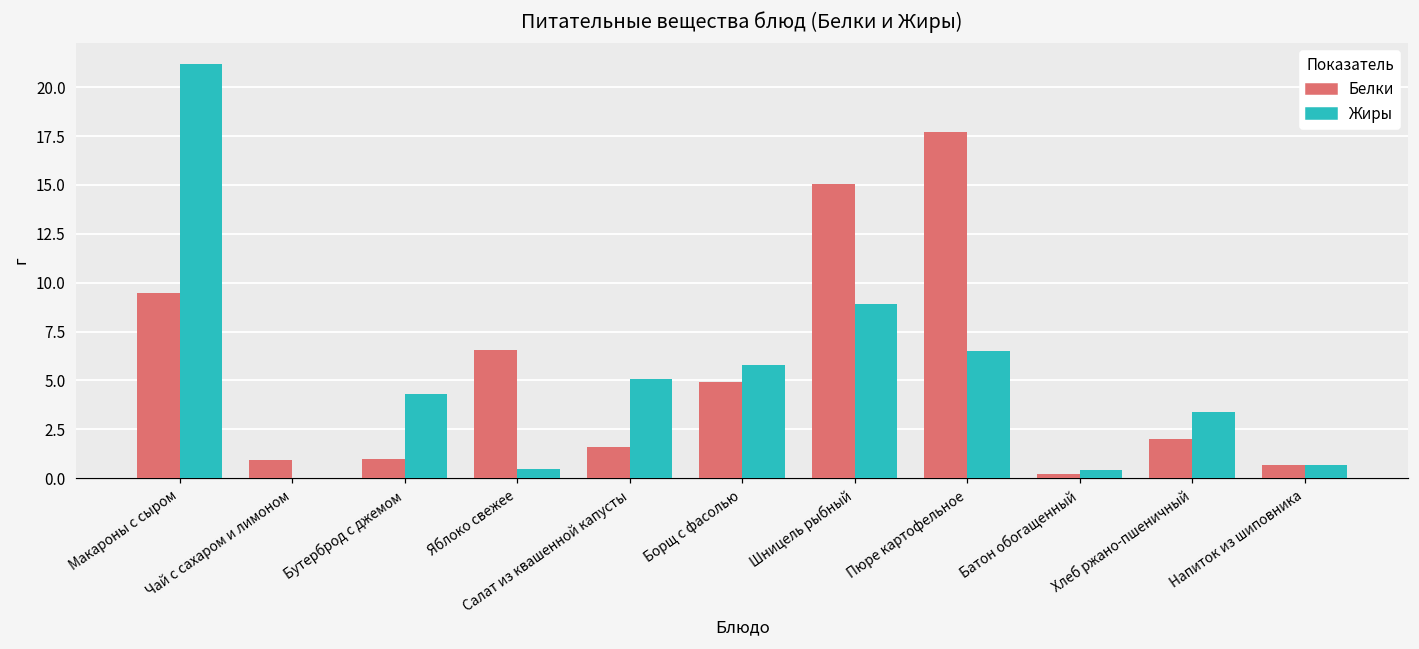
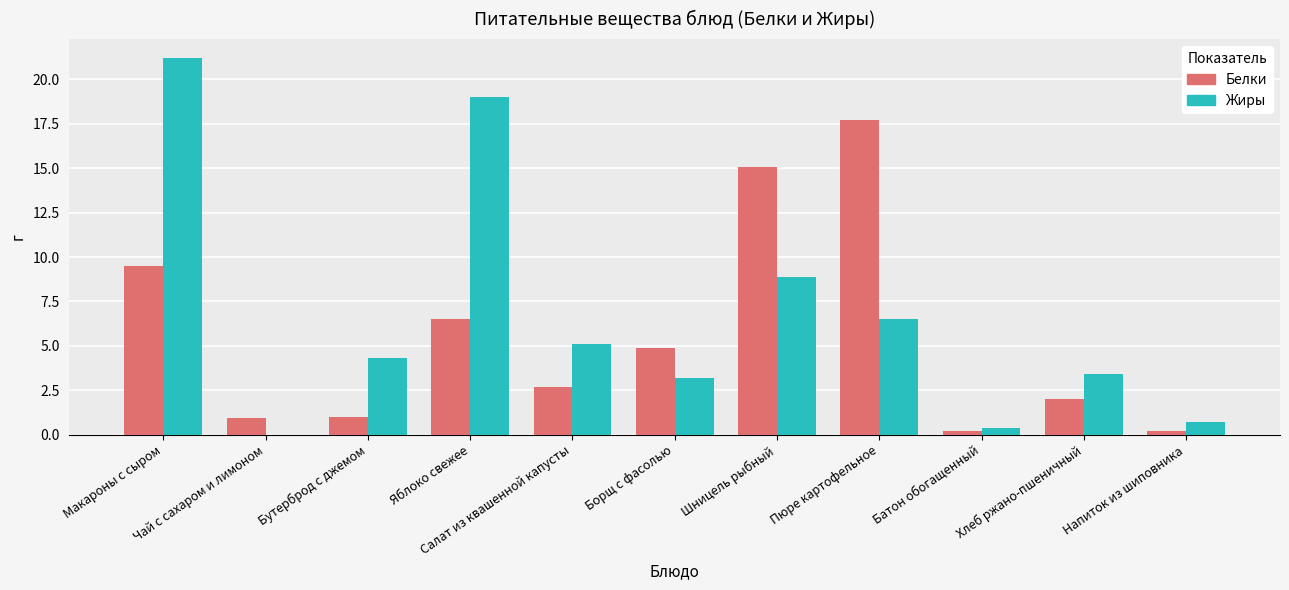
  {
    "Белки": {
      "Макароны с сыром": 9.5,
      "Чай с сахаром и лимоном": 0.9,
      "Бутерброд с джемом": 1.0,
      "Яблоко свежее": 6.5,
-     "Салат из квашенной капусты": 1.6,
+     "Салат из квашенной капусты": 2.7,
      "Борщ с фасолью": 4.9,
      "Шницель рыбный": 15.1,
      "Пюре картофельное": 17.7,
      "Батон обогащенный": 0.2,
      "Хлеб ржано-пшеничный": 2.0,
-     "Напиток из шиповника": 0.7
+     "Напиток из шиповника": 0.2
    },
    "Жиры": {
      "Макароны с сыром": 21.2,
      "Чай с сахаром и лимоном": 0.0,
      "Бутерброд с джемом": 4.3,
-     "Яблоко свежее": 0.5,
+     "Яблоко свежее": 19.0,
      "Салат из квашенной капусты": 5.1,
-     "Борщ с фасолью": 5.8,
+     "Борщ с фасолью": 3.2,
      "Шницель рыбный": 8.9,
      "Пюре картофельное": 6.5,
      "Батон обогащенный": 0.4,
      "Хлеб ржано-пшеничный": 3.4,
      "Напиток из шиповника": 0.7
    }
  }
